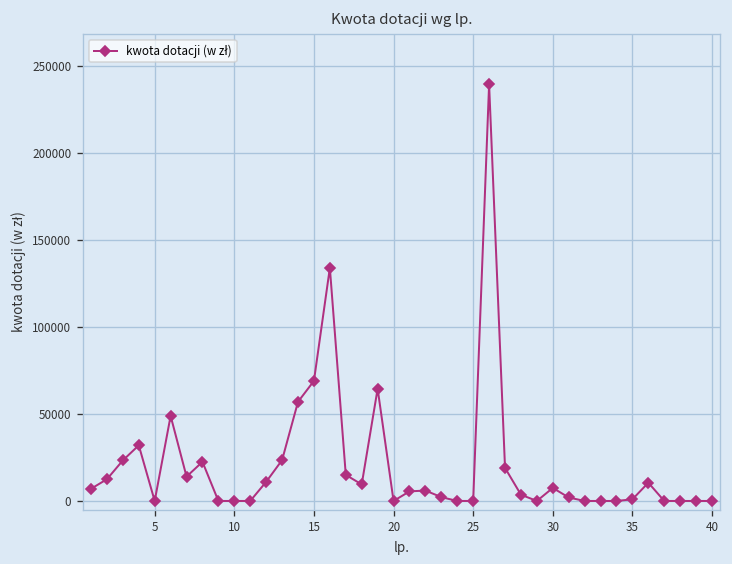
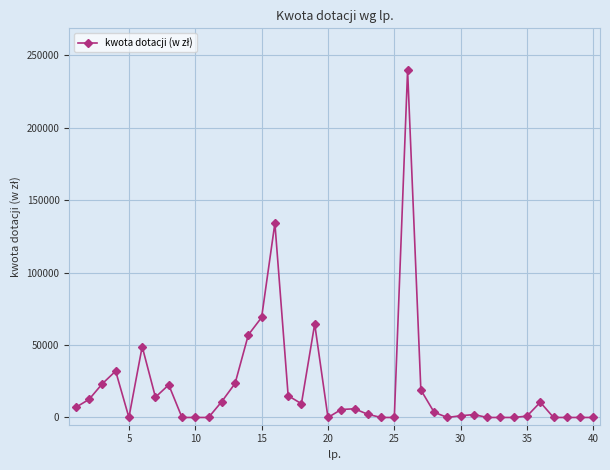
  {
    "5": 0,
    "10": 0,
    "15": 69000,
    "20": 0,
    "25": 0,
-   "30": 8000,
+   "30": 1000,
    "35": 1000,
    "40": 0
  }
